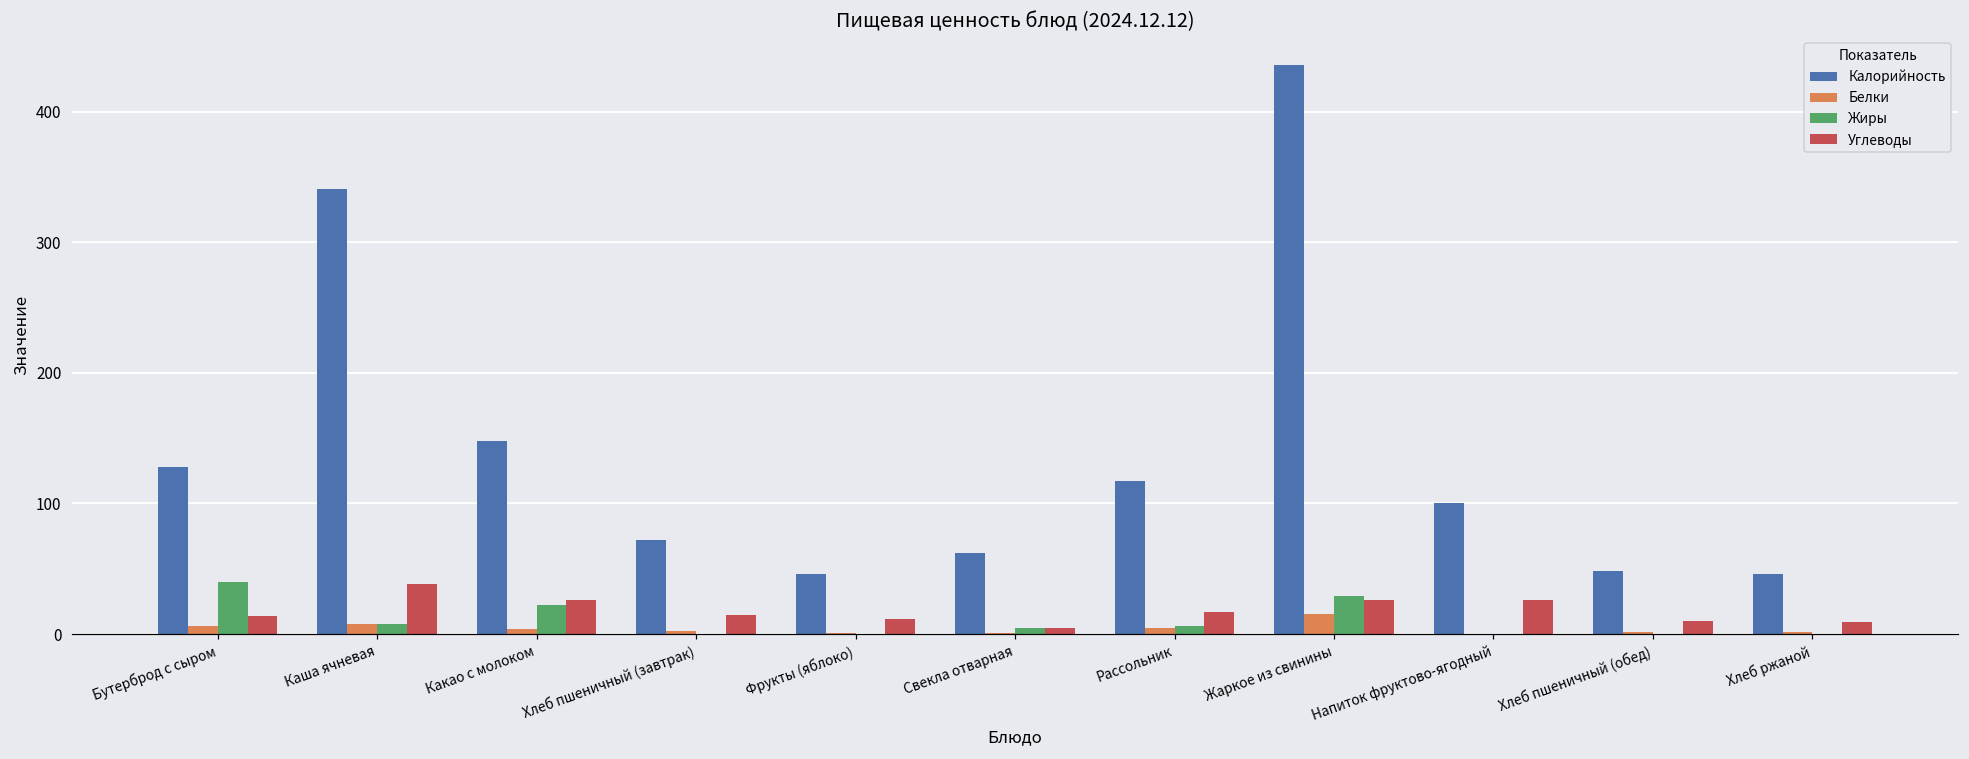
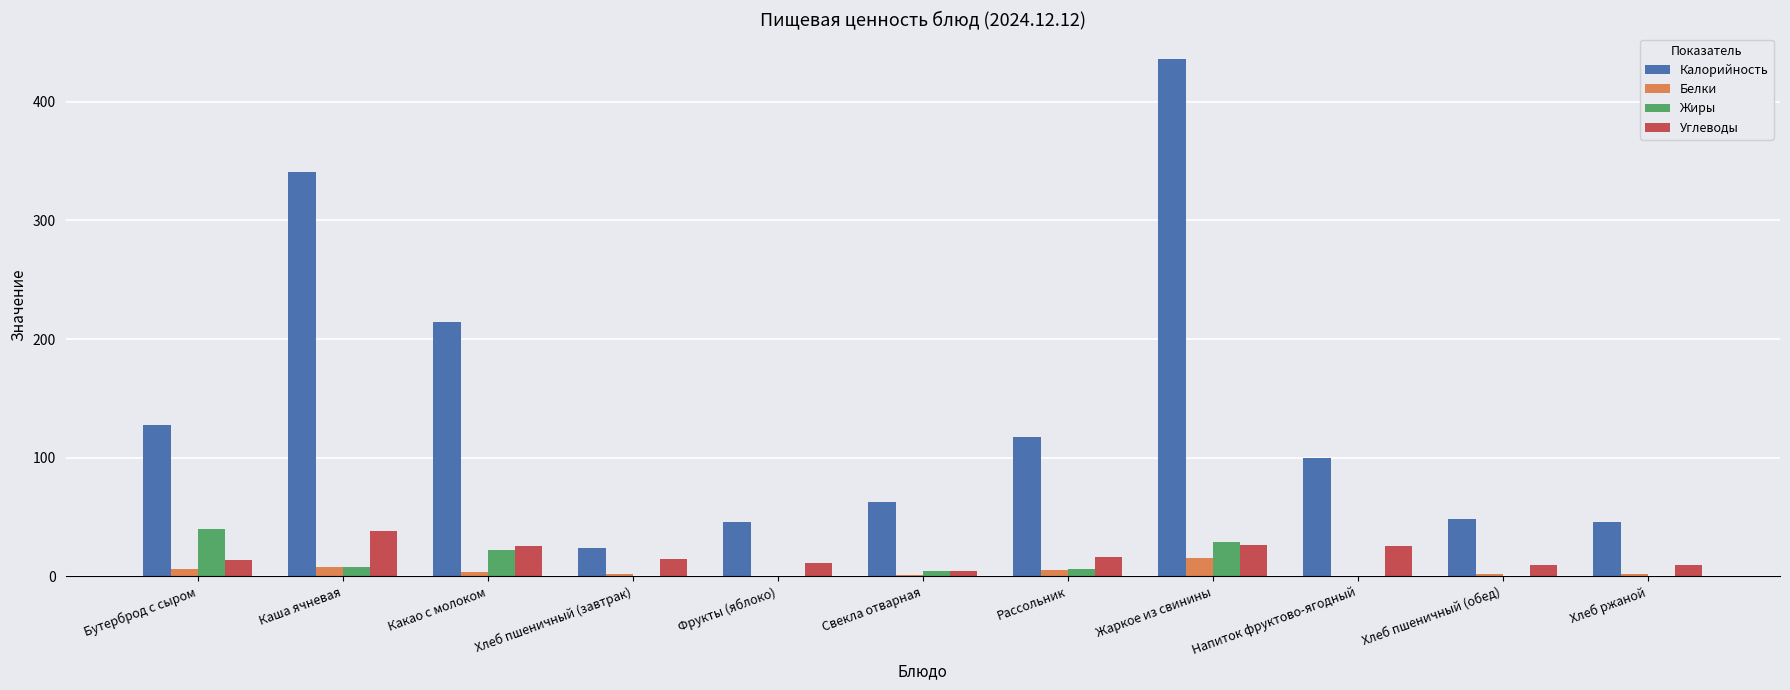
  {
    "Калорийность": {
      "Бутерброд с сыром": 128,
      "Каша ячневая": 341,
-     "Какао с молоком": 148,
-     "Хлеб пшеничный (завтрак)": 72,
+     "Какао с молоком": 214,
+     "Хлеб пшеничный (завтрак)": 24,
      "Фрукты (яблоко)": 46,
      "Свекла отварная": 62,
      "Рассольник": 117,
      "Жаркое из свинины": 436,
      "Напиток фруктово-ягодный": 100,
      "Хлеб пшеничный (обед)": 48,
      "Хлеб ржаной": 46
    },
    "Жиры": {
      "Бутерброд с сыром": 40,
      "Каша ячневая": 8,
      "Какао с молоком": 22,
      "Фрукты (яблоко)": 0,
      "Свекла отварная": 4,
      "Рассольник": 6,
      "Жаркое из свинины": 29
    }
  }
